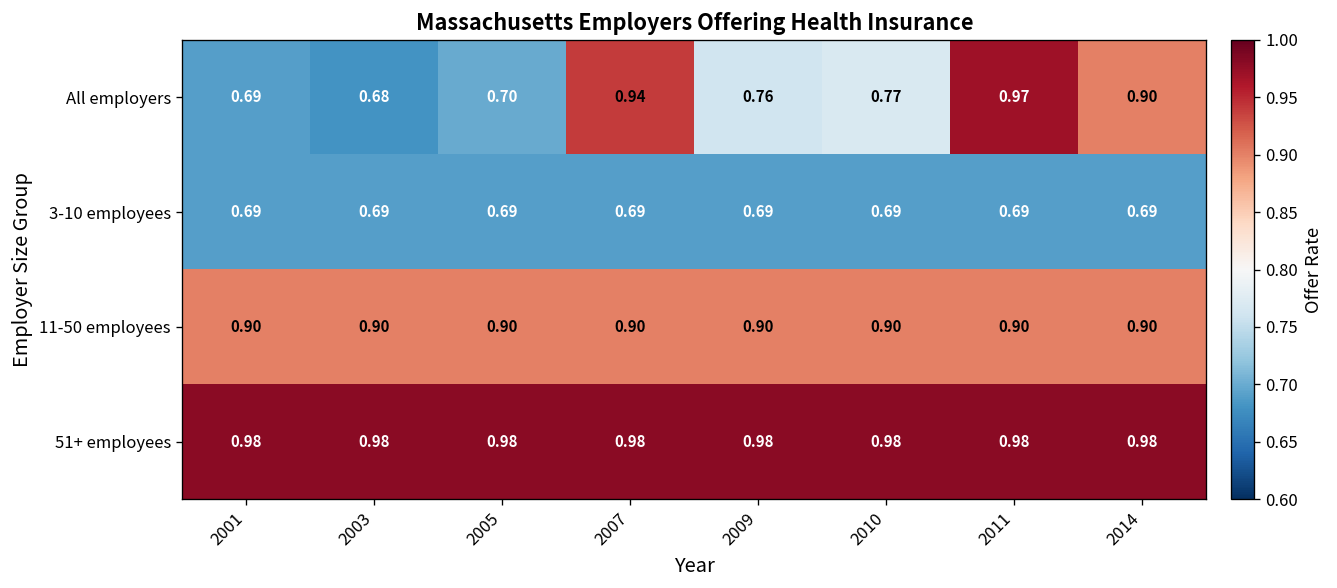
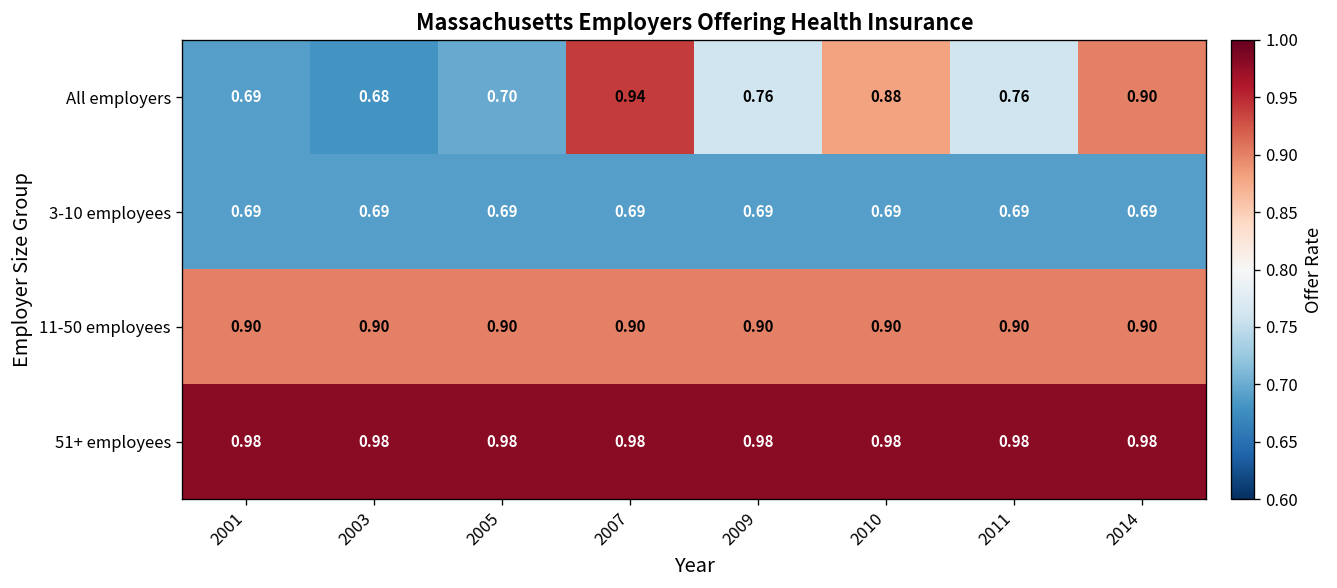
  {
    "All employers": {
      "2001": 0.69,
      "2003": 0.68,
      "2005": 0.70,
      "2007": 0.94,
      "2009": 0.76,
-     "2010": 0.77,
-     "2011": 0.97,
+     "2010": 0.88,
+     "2011": 0.76,
      "2014": 0.90
    },
    "3-10 employees": {
      "2001": 0.69,
      "2003": 0.69,
      "2005": 0.69,
      "2007": 0.69,
      "2009": 0.69,
      "2010": 0.69,
      "2011": 0.69,
      "2014": 0.69
    },
    "11-50 employees": {
      "2001": 0.90,
      "2003": 0.90,
      "2005": 0.90,
      "2007": 0.90,
      "2009": 0.90,
      "2010": 0.90,
      "2011": 0.90,
      "2014": 0.90
    },
    "51+ employees": {
      "2001": 0.98,
      "2003": 0.98,
      "2005": 0.98,
      "2007": 0.98,
      "2009": 0.98,
      "2010": 0.98,
      "2011": 0.98,
      "2014": 0.98
    }
  }
